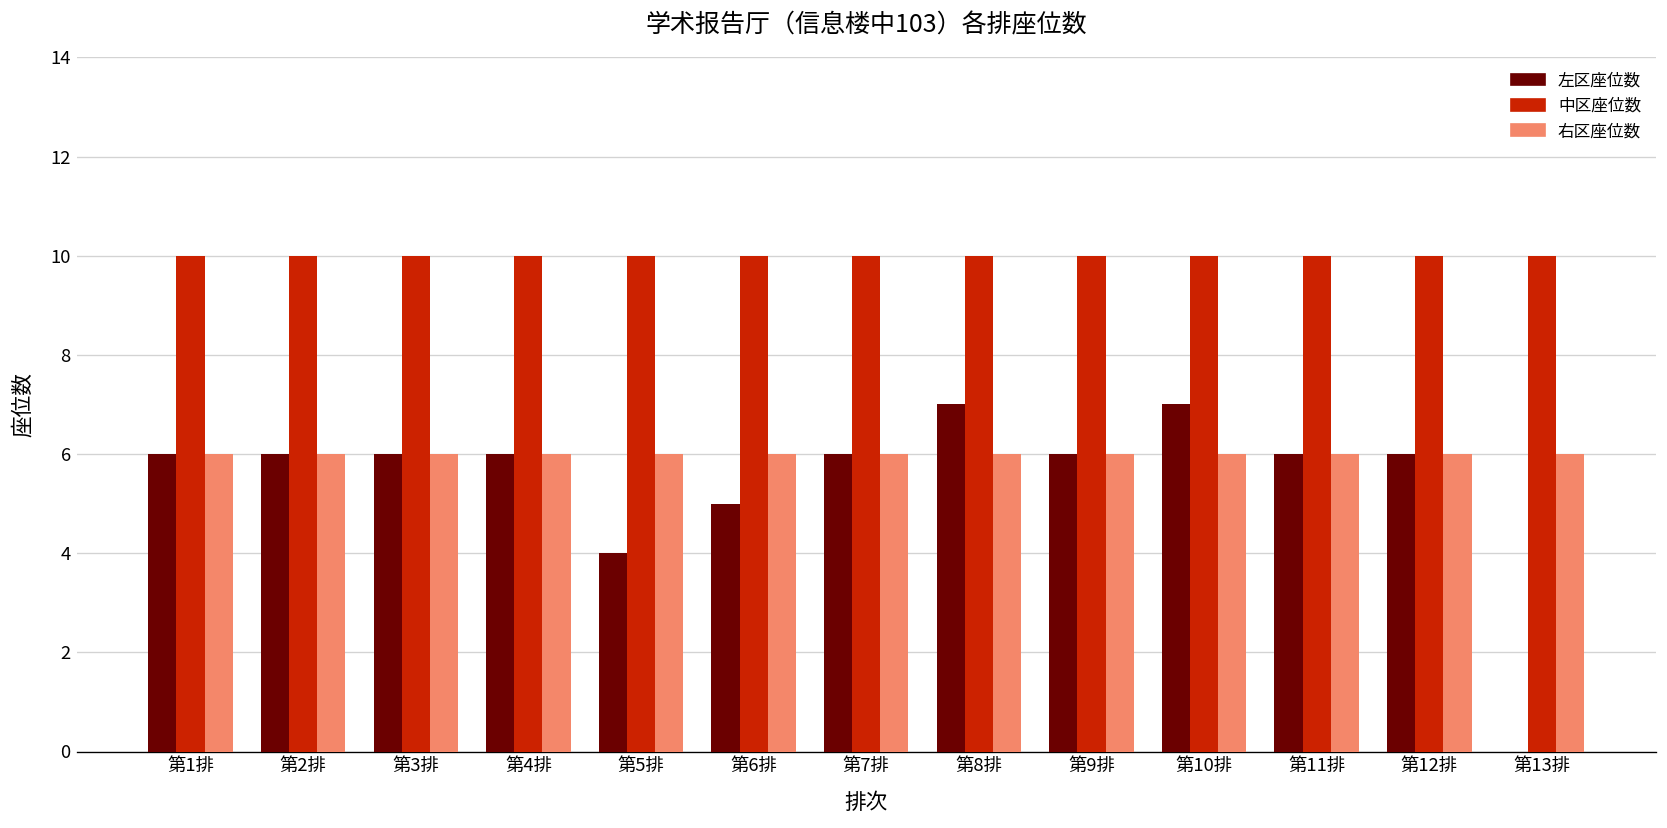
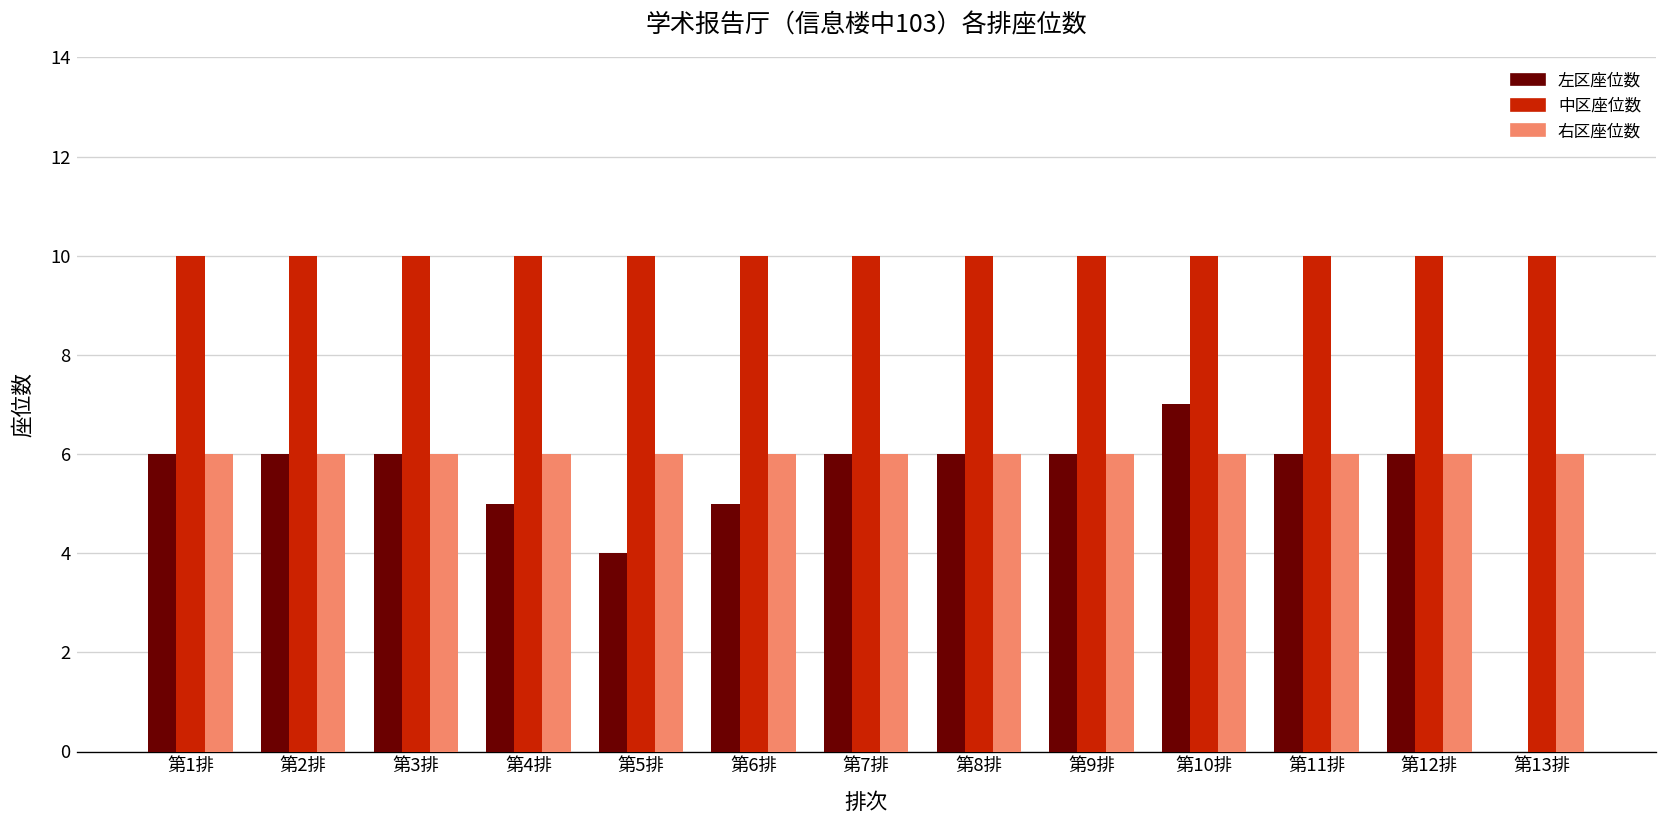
  {
    "左区座位数": {
      "第1排": 6,
      "第2排": 6,
      "第3排": 6,
-     "第4排": 6,
+     "第4排": 5,
      "第5排": 4,
      "第6排": 5,
      "第7排": 6,
-     "第8排": 7,
+     "第8排": 6,
      "第9排": 6,
      "第10排": 7,
      "第11排": 6,
      "第12排": 6,
      "第13排": 0
    },
    "中区座位数": {
      "第1排": 10,
      "第2排": 10,
      "第3排": 10,
      "第4排": 10,
      "第5排": 10,
      "第6排": 10,
      "第7排": 10,
      "第8排": 10,
      "第9排": 10,
      "第10排": 10,
      "第11排": 10,
      "第12排": 10,
      "第13排": 10
    },
    "右区座位数": {
      "第1排": 6,
      "第2排": 6,
      "第3排": 6,
      "第4排": 6,
      "第5排": 6,
      "第6排": 6,
      "第7排": 6,
      "第8排": 6,
      "第9排": 6,
      "第10排": 6,
      "第11排": 6,
      "第12排": 6,
      "第13排": 6
    }
  }
